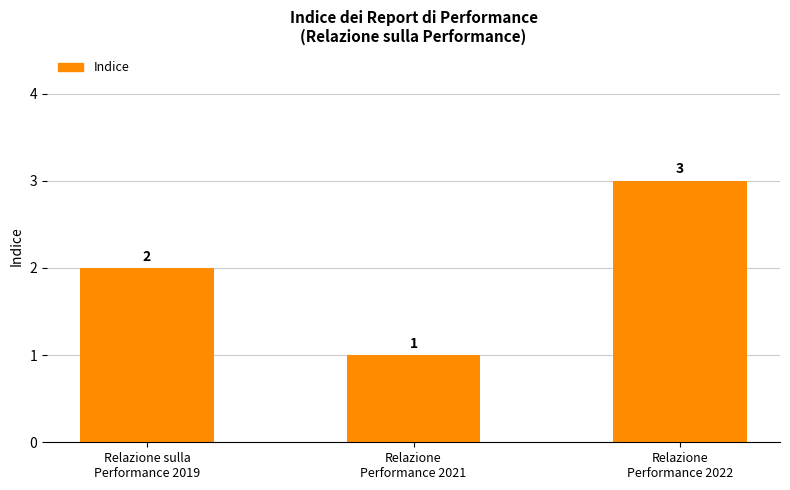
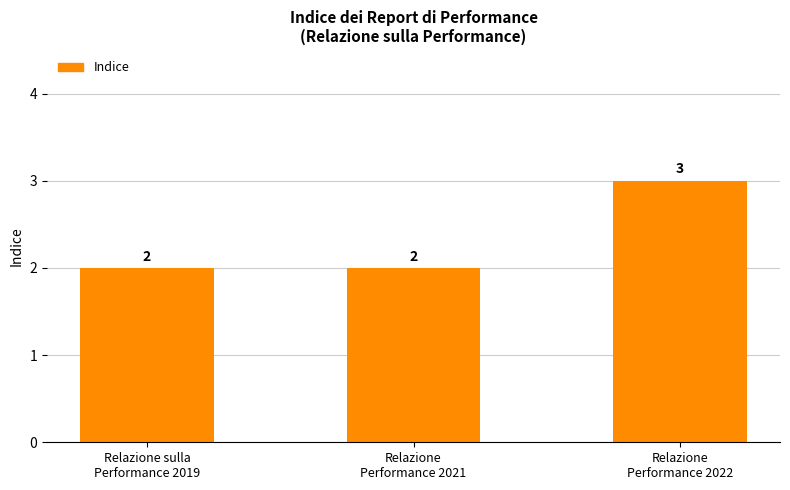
  {
    "Relazione sulla Performance 2019": 2,
-   "Relazione Performance 2021": 1,
+   "Relazione Performance 2021": 2,
    "Relazione Performance 2022": 3
  }
